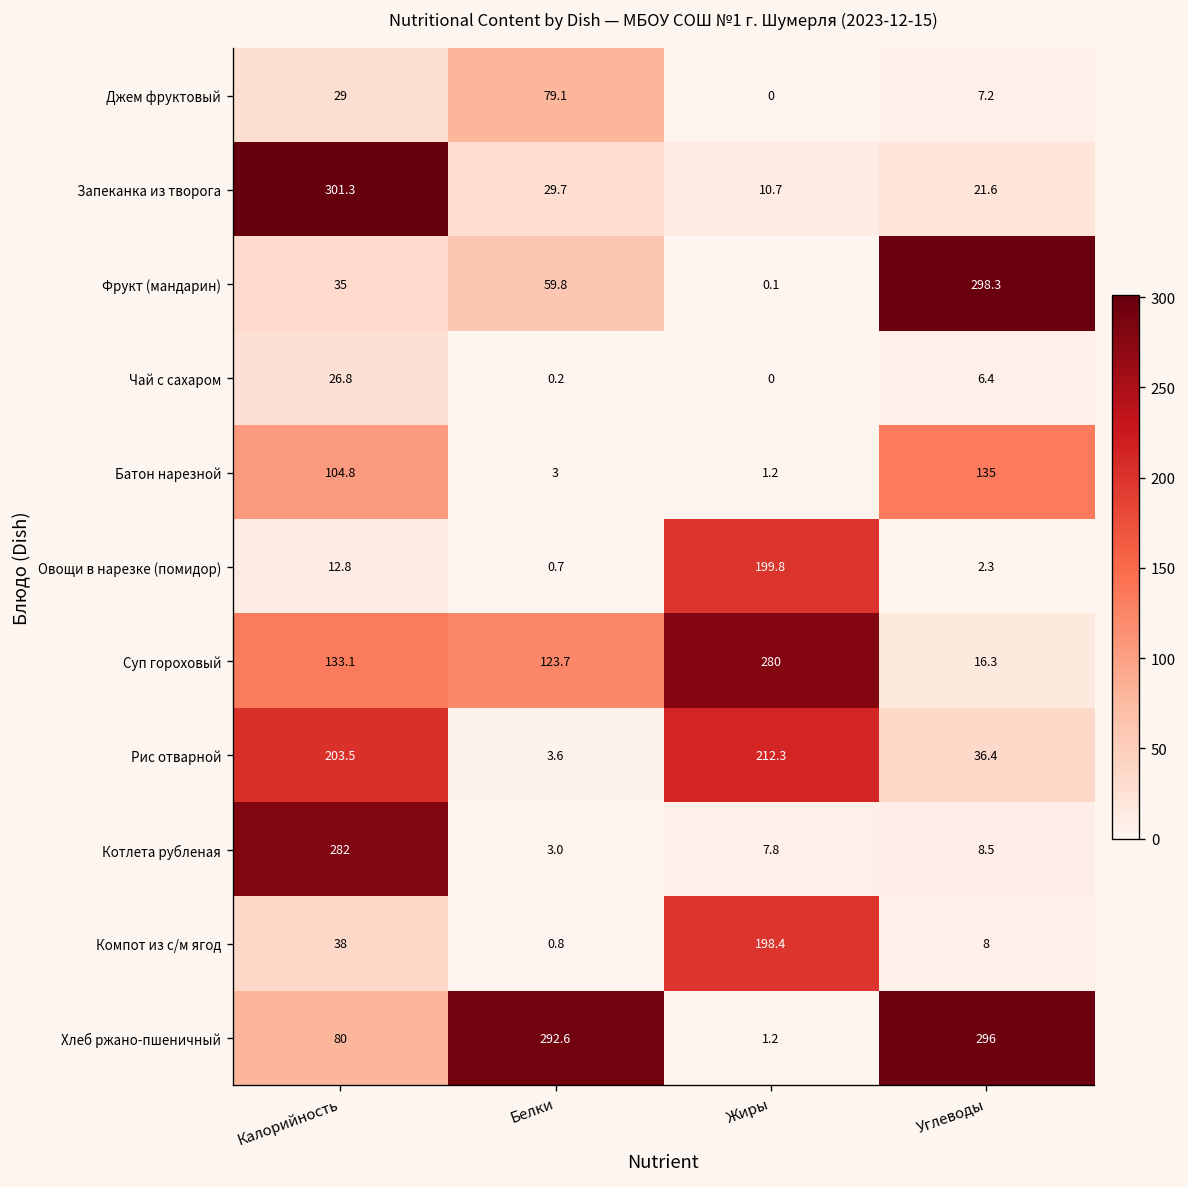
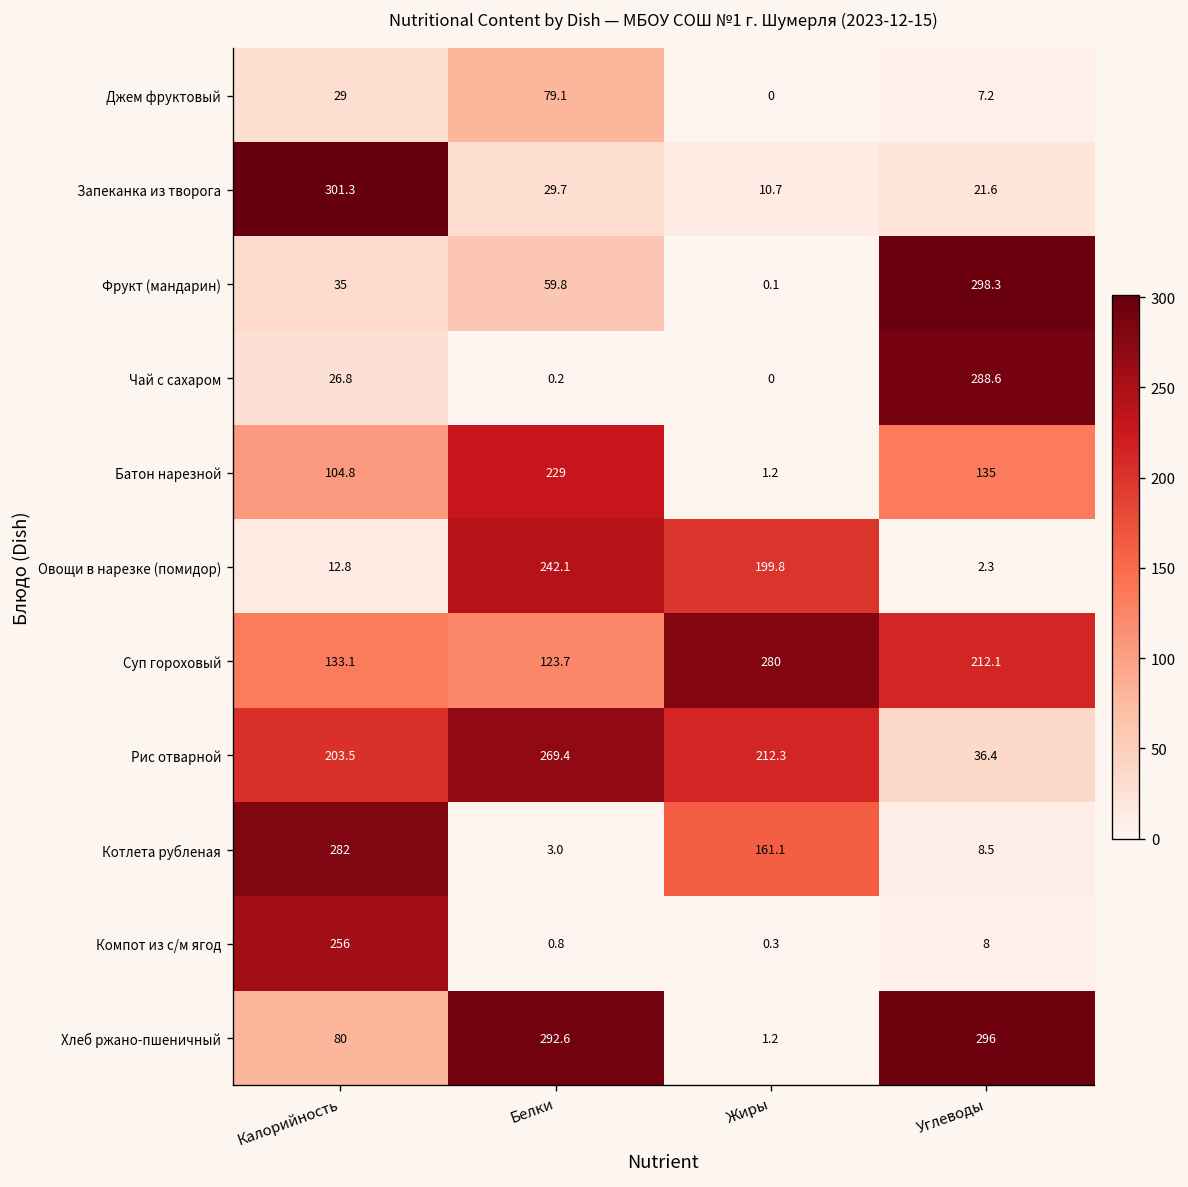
  {
    "Джем фруктовый": {
      "Калорийность": 29,
      "Белки": 79.1,
      "Жиры": 0,
      "Углеводы": 7.2
    },
    "Запеканка из творога": {
      "Калорийность": 301.3,
      "Белки": 29.7,
      "Жиры": 10.7,
      "Углеводы": 21.6
    },
    "Фрукт (мандарин)": {
      "Калорийность": 35,
      "Белки": 59.8,
      "Жиры": 0.1,
      "Углеводы": 298.3
    },
    "Чай с сахаром": {
      "Калорийность": 26.8,
      "Белки": 0.2,
      "Жиры": 0,
-     "Углеводы": 6.4
+     "Углеводы": 288.6
    },
    "Батон нарезной": {
      "Калорийность": 104.8,
-     "Белки": 3,
+     "Белки": 229,
      "Жиры": 1.2,
      "Углеводы": 135
    },
    "Овощи в нарезке (помидор)": {
      "Калорийность": 12.8,
-     "Белки": 0.7,
+     "Белки": 242.1,
      "Жиры": 199.8,
      "Углеводы": 2.3
    },
    "Суп гороховый": {
      "Калорийность": 133.1,
      "Белки": 123.7,
      "Жиры": 280,
-     "Углеводы": 16.3
+     "Углеводы": 212.1
    },
    "Рис отварной": {
      "Калорийность": 203.5,
-     "Белки": 3.6,
+     "Белки": 269.4,
      "Жиры": 212.3,
      "Углеводы": 36.4
    },
    "Котлета рубленая": {
      "Калорийность": 282,
      "Белки": 3.0,
-     "Жиры": 7.8,
+     "Жиры": 161.1,
      "Углеводы": 8.5
    },
    "Компот из с/м ягод": {
-     "Калорийность": 38,
+     "Калорийность": 256,
      "Белки": 0.8,
-     "Жиры": 198.4,
+     "Жиры": 0.3,
      "Углеводы": 8
    },
    "Хлеб ржано-пшеничный": {
      "Калорийность": 80,
      "Белки": 292.6,
      "Жиры": 1.2,
      "Углеводы": 296
    }
  }
